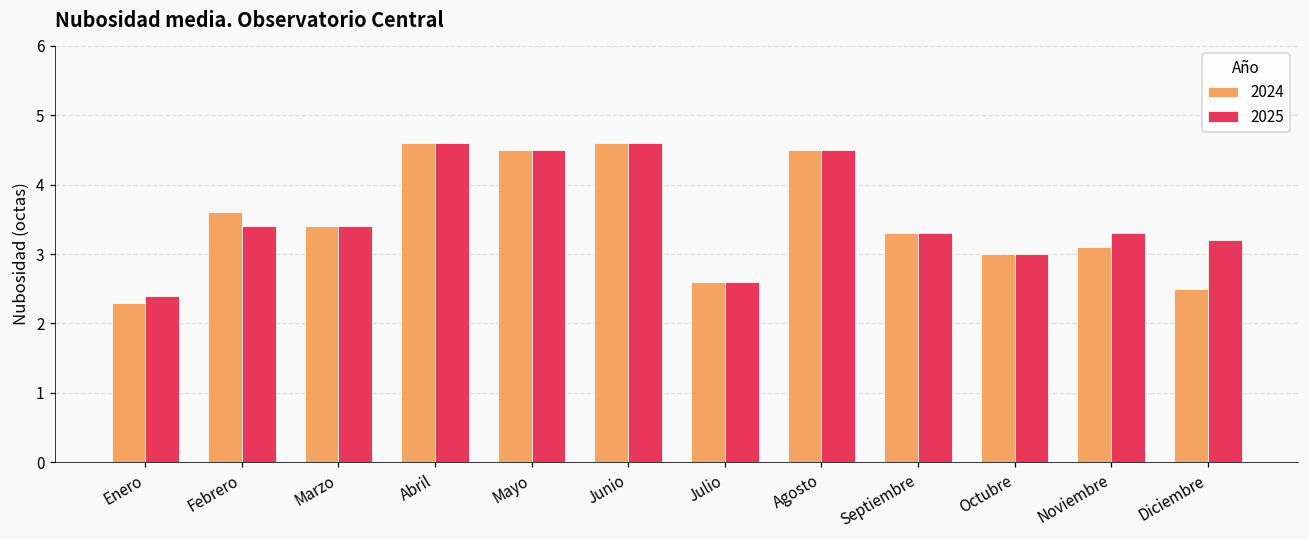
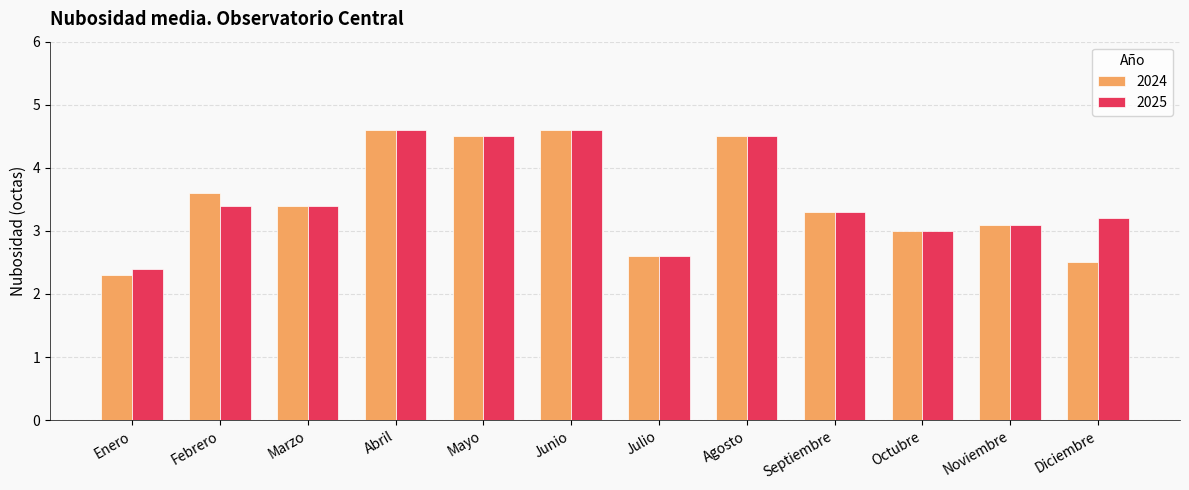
  {
    "2024": {
      "Enero": 2.3,
      "Febrero": 3.6,
      "Marzo": 3.4,
      "Abril": 4.6,
      "Mayo": 4.5,
      "Junio": 4.6,
      "Julio": 2.6,
      "Agosto": 4.5,
      "Septiembre": 3.3,
      "Octubre": 3.0,
      "Noviembre": 3.1,
      "Diciembre": 2.5
    },
    "2025": {
      "Enero": 2.4,
      "Febrero": 3.4,
      "Marzo": 3.4,
      "Abril": 4.6,
      "Mayo": 4.5,
      "Junio": 4.6,
      "Julio": 2.6,
      "Agosto": 4.5,
      "Septiembre": 3.3,
      "Octubre": 3.0,
-     "Noviembre": 3.3,
+     "Noviembre": 3.1,
      "Diciembre": 3.2
    }
  }
